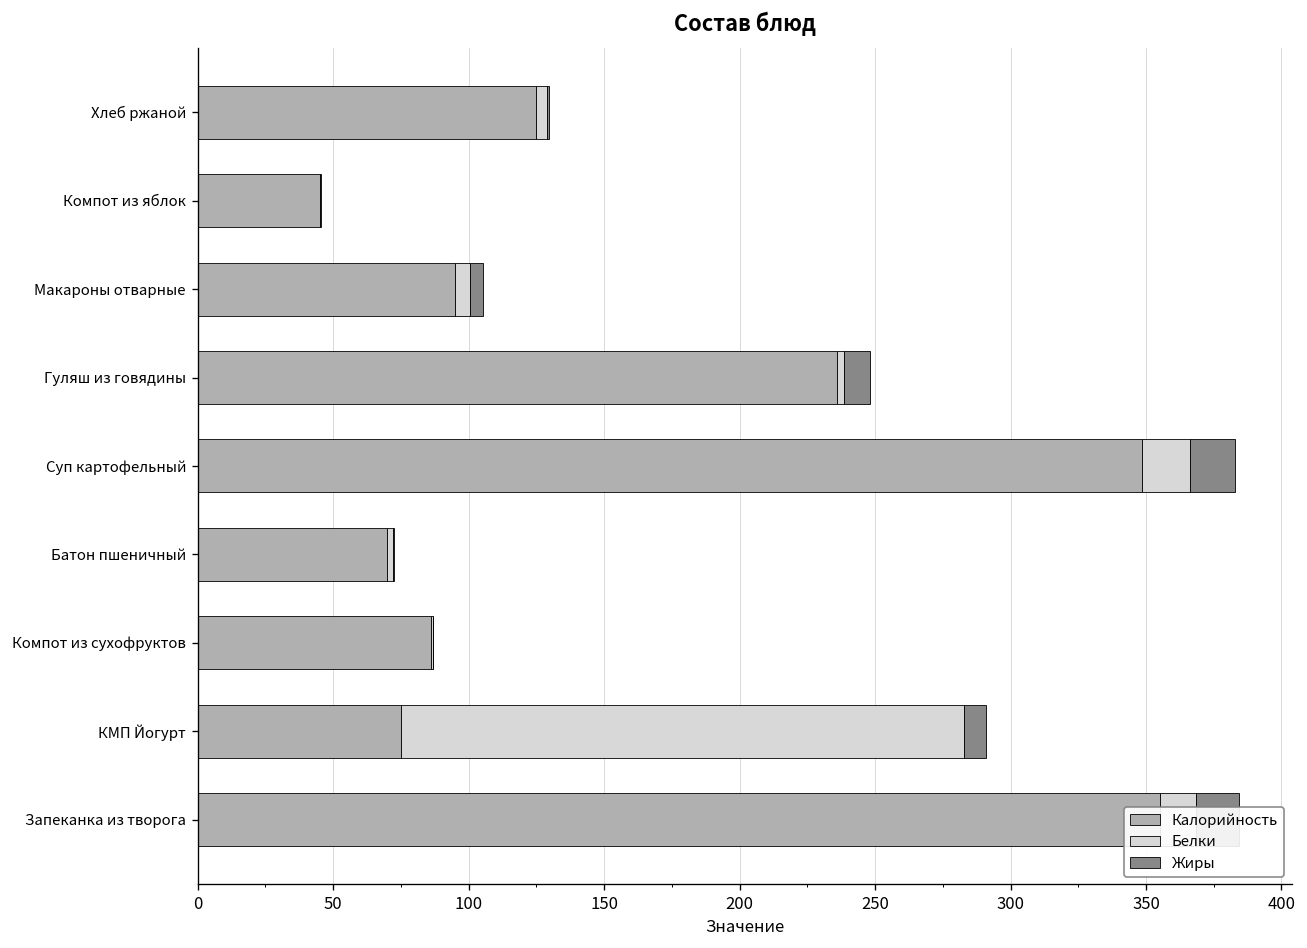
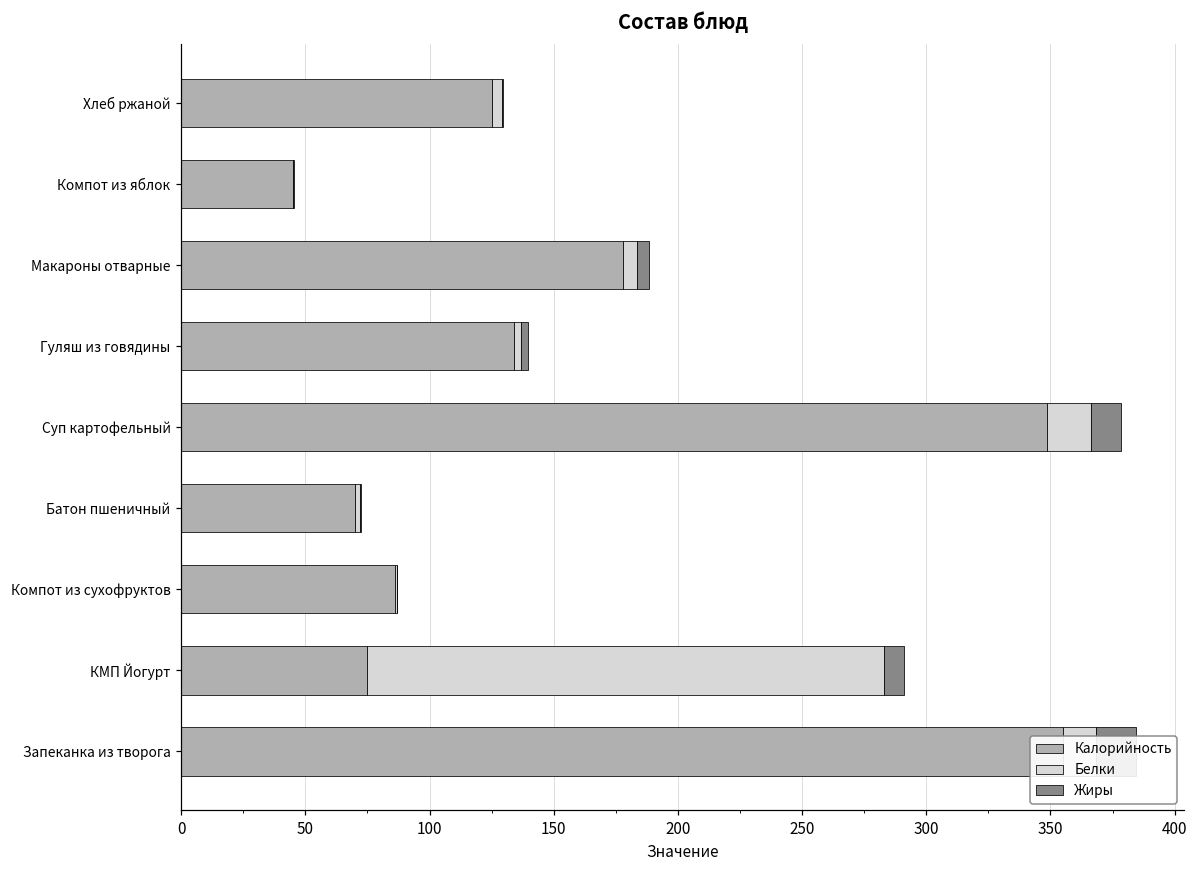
  {
    "Калорийность": {
      "Хлеб ржаной": 125,
      "Компот из яблок": 45,
-     "Макароны отварные": 95,
-     "Гуляш из говядины": 236,
+     "Макароны отварные": 178,
+     "Гуляш из говядины": 134,
      "Суп картофельный": 349,
      "Батон пшеничный": 70,
      "Компот из сухофруктов": 86,
      "КМП Йогурт": 75
    },
    "Белки": {
      "Хлеб ржаной": 4,
      "Макароны отварные": 5,
      "Гуляш из говядины": 3,
      "Суп картофельный": 18,
      "Батон пшеничный": 2,
      "КМП Йогурт": 208
    },
    "Жиры": {
      "Макароны отварные": 5,
-     "Гуляш из говядины": 10,
-     "Суп картофельный": 17,
+     "Гуляш из говядины": 3,
+     "Суп картофельный": 12,
      "Компот из сухофруктов": 0,
      "КМП Йогурт": 8
    }
  }
